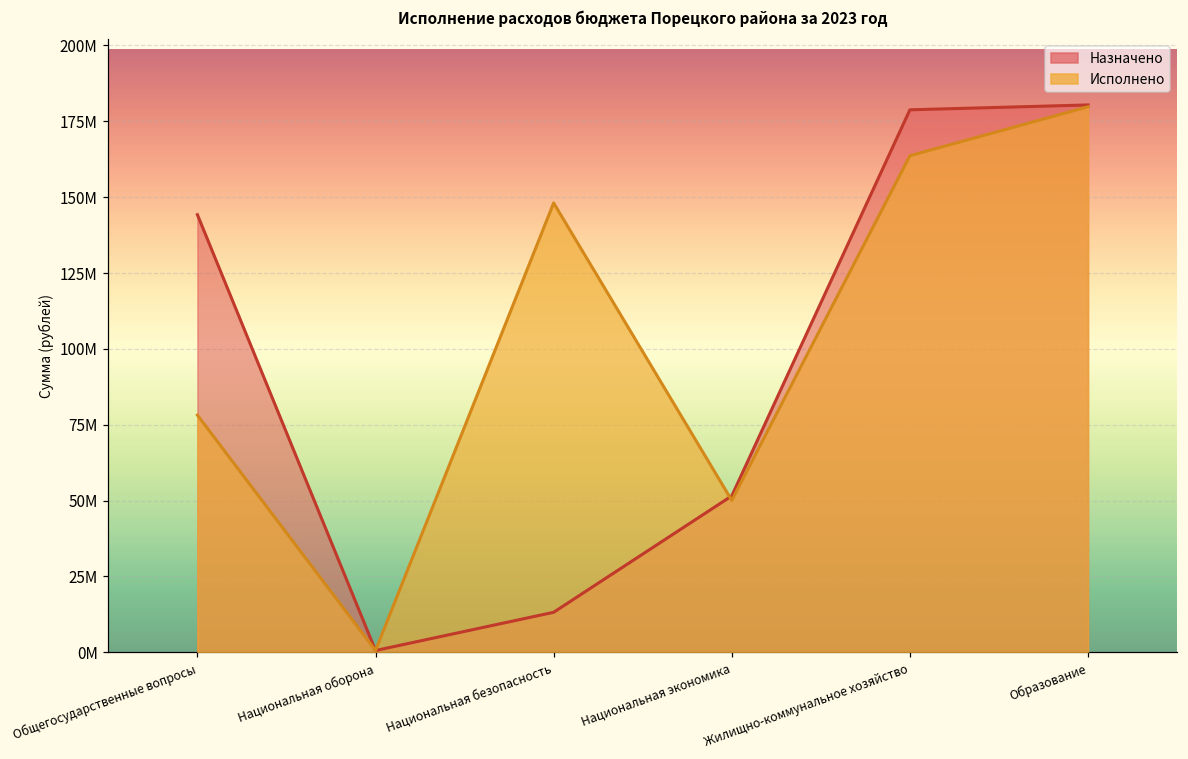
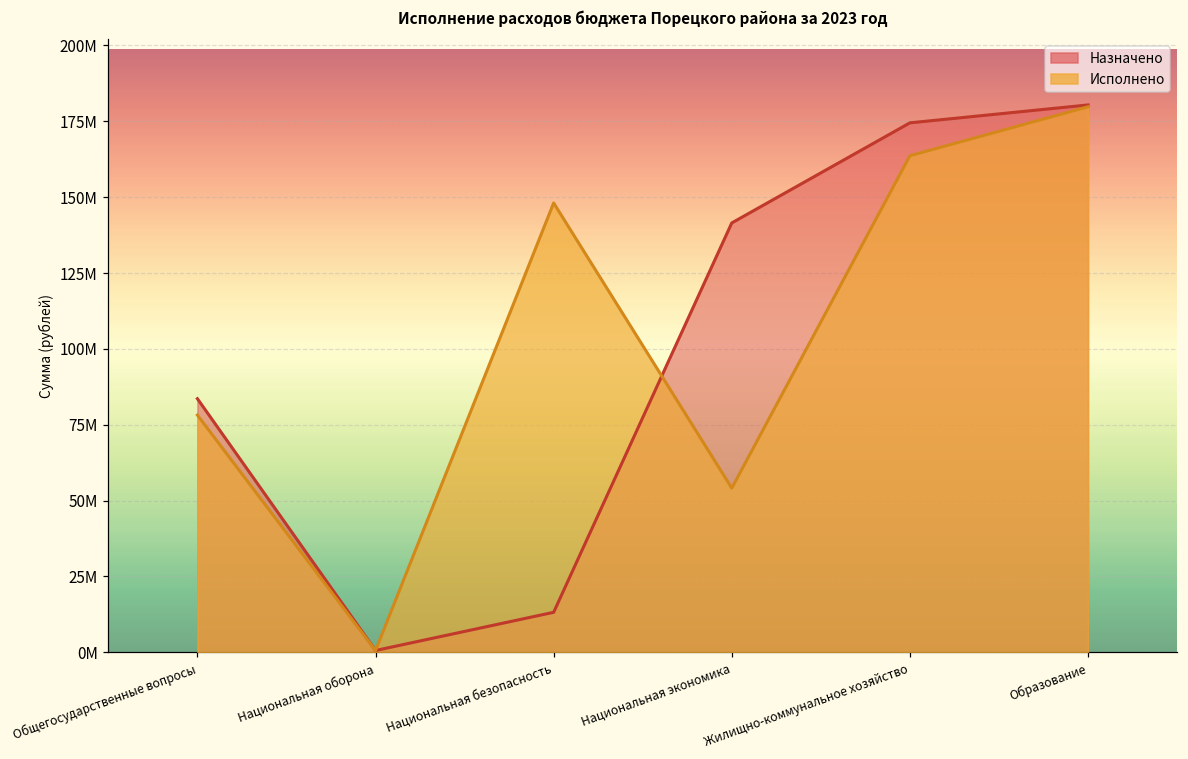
  {
    "Назначено": {
-     "Общегосударственные вопросы": 144000000,
+     "Общегосударственные вопросы": 84000000,
      "Национальная безопасность": 13000000,
-     "Национальная экономика": 52000000,
-     "Жилищно-коммунальное хозяйство": 179000000
+     "Национальная экономика": 142000000,
+     "Жилищно-коммунальное хозяйство": 175000000
    },
    "Исполнено": {
      "Общегосударственные вопросы": 78000000,
      "Национальная безопасность": 148000000,
-     "Национальная экономика": 50000000,
+     "Национальная экономика": 54000000,
      "Жилищно-коммунальное хозяйство": 164000000
    }
  }
